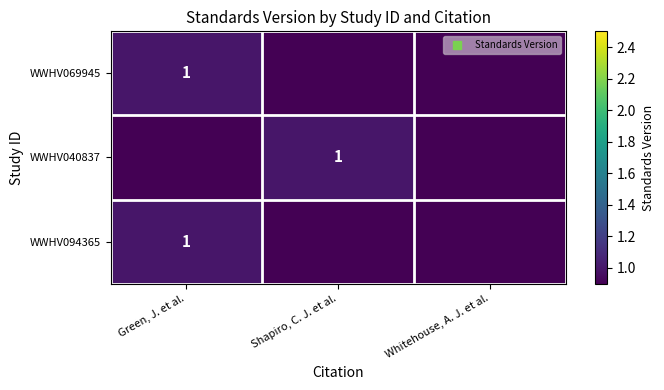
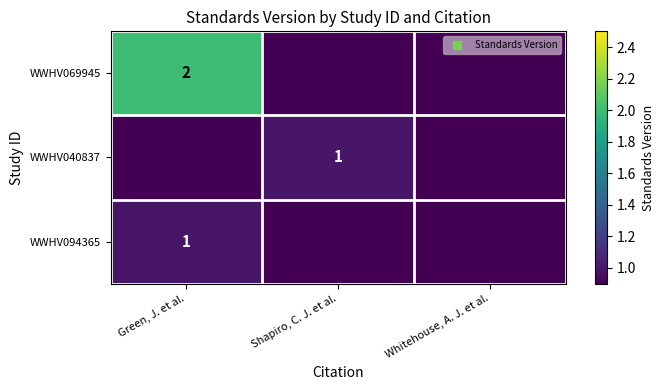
  {
    "WWHV069945": {
-     "Green, J. et al.": 1
+     "Green, J. et al.": 2
    },
    "WWHV040837": {
      "Shapiro, C. J. et al.": 1
    },
    "WWHV094365": {
      "Green, J. et al.": 1
    }
  }
